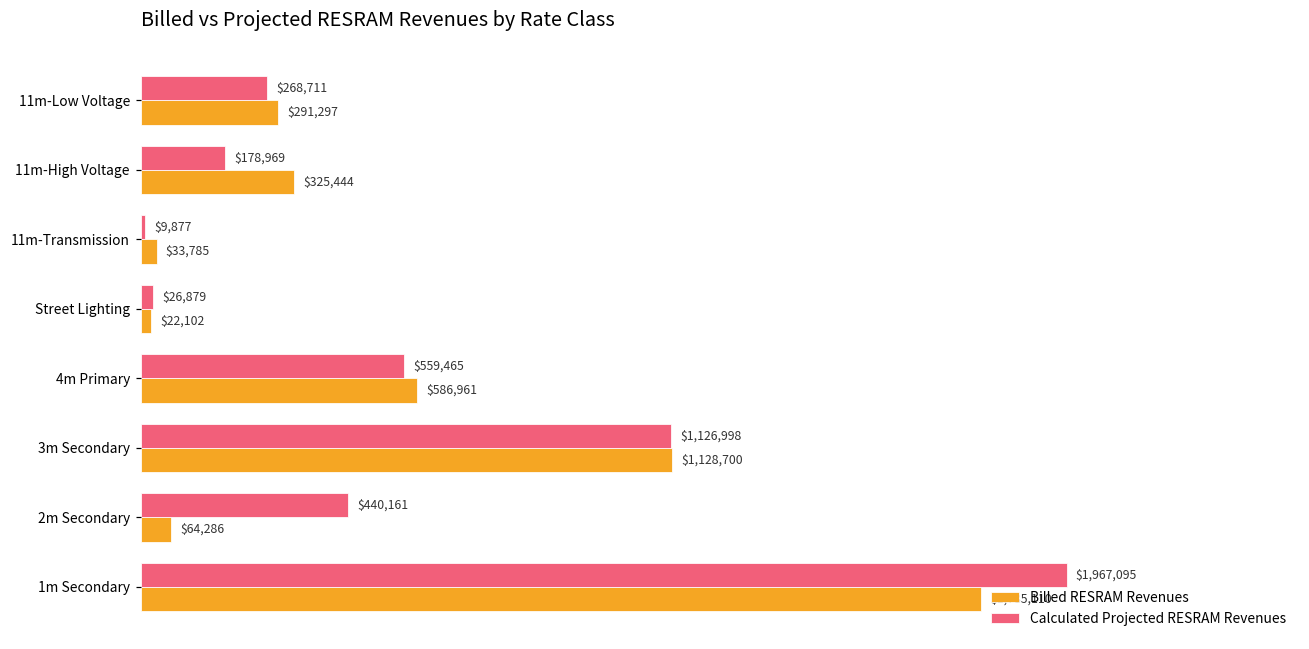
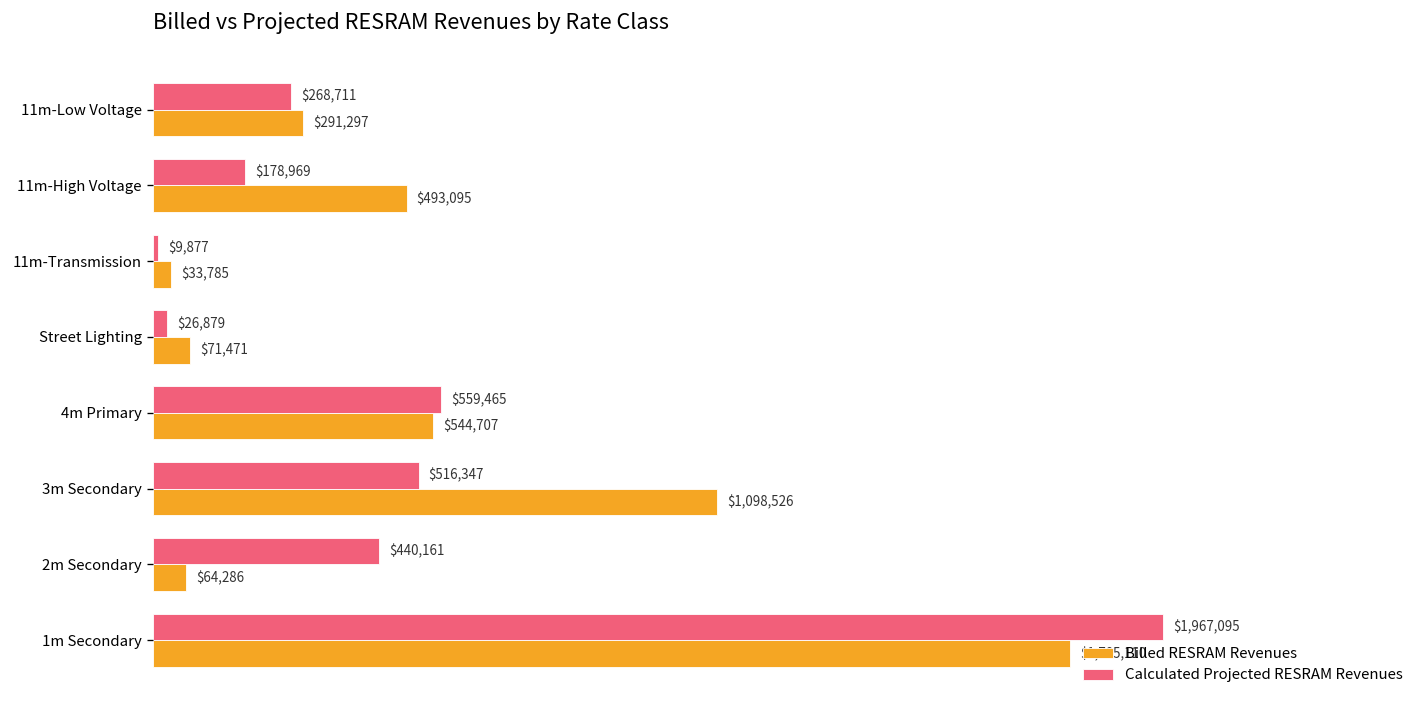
  {
    "Billed RESRAM Revenues": {
      "11m-Low Voltage": "$291,297",
-     "11m-High Voltage": "$325,444",
+     "11m-High Voltage": "$493,095",
      "11m-Transmission": "$33,785",
-     "Street Lighting": "$22,102",
-     "4m Primary": "$586,961",
-     "3m Secondary": "$1,128,700",
+     "Street Lighting": "$71,471",
+     "4m Primary": "$544,707",
+     "3m Secondary": "$1,098,526",
      "2m Secondary": "$64,286",
      "1m Secondary": "$1,785,110"
    },
    "Calculated Projected RESRAM Revenues": {
      "11m-Low Voltage": "$268,711",
      "11m-High Voltage": "$178,969",
      "11m-Transmission": "$9,877",
      "Street Lighting": "$26,879",
      "4m Primary": "$559,465",
-     "3m Secondary": "$1,126,998",
+     "3m Secondary": "$516,347",
      "2m Secondary": "$440,161",
      "1m Secondary": "$1,967,095"
    }
  }
